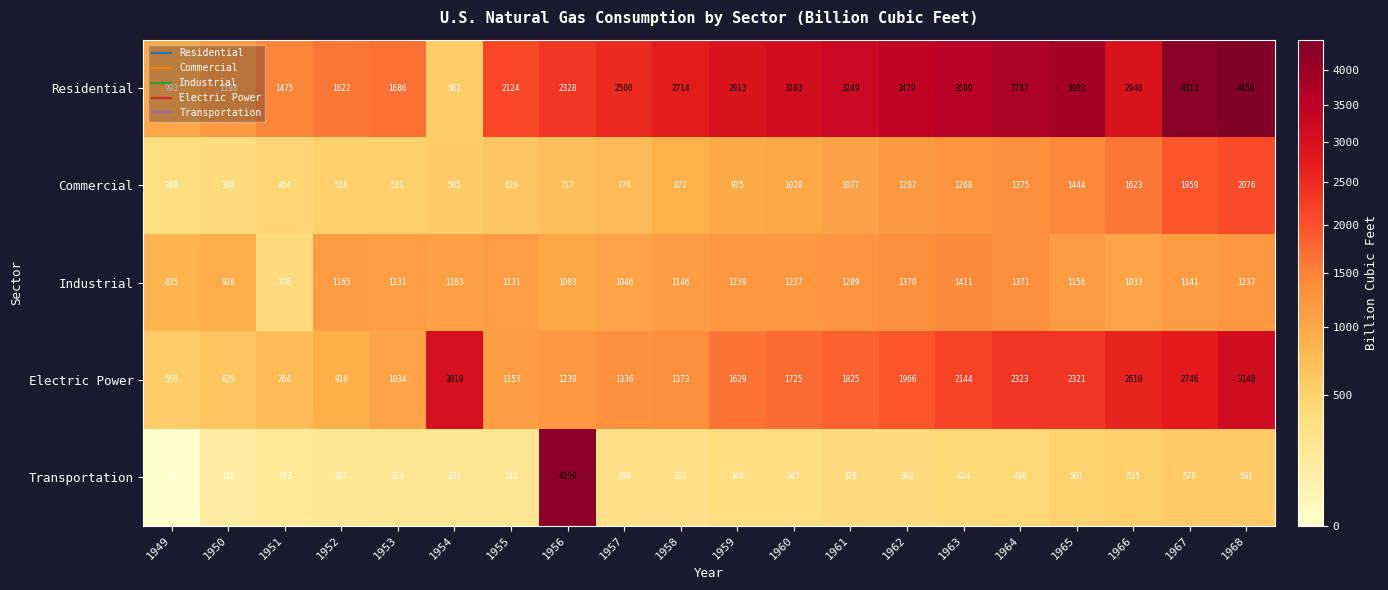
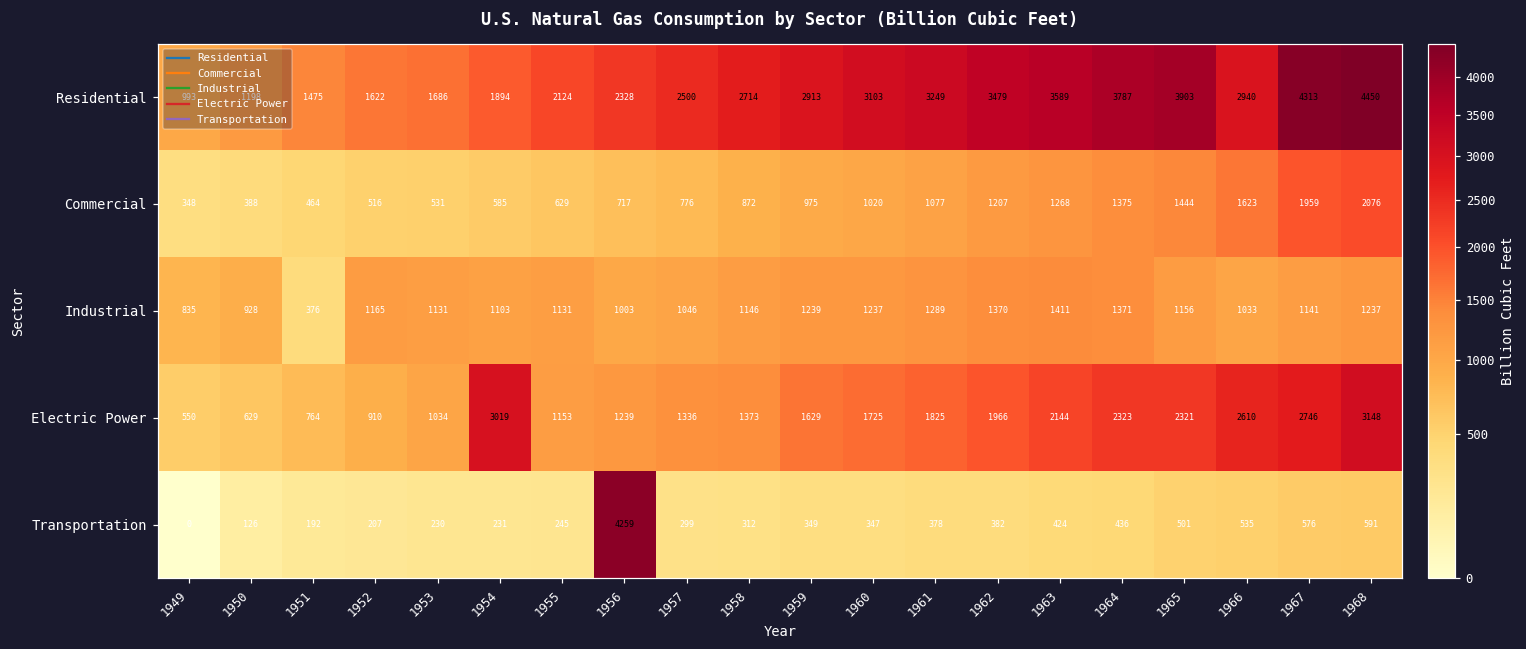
  {
    "Residential": {
      "1951": 1475,
      "1952": 1622,
      "1953": 1686,
-     "1954": 562,
+     "1954": 1894,
      "1955": 2124,
      "1956": 2328,
      "1957": 2500,
      "1958": 2714,
      "1959": 2913,
      "1960": 3103,
      "1961": 3249,
      "1962": 3479,
      "1963": 3589,
      "1964": 3787,
      "1965": 3903,
      "1966": 2940,
      "1967": 4313,
      "1968": 4450
    },
    "Commercial": {
      "1949": 348,
      "1950": 388,
      "1951": 464,
      "1952": 516,
      "1953": 531,
      "1954": 585,
      "1955": 629,
      "1956": 717,
      "1957": 776,
      "1958": 872,
      "1959": 975,
      "1960": 1020,
      "1961": 1077,
      "1962": 1207,
      "1963": 1268,
      "1964": 1375,
      "1965": 1444,
      "1966": 1623,
      "1967": 1959,
      "1968": 2076
    },
    "Industrial": {
      "1949": 835,
      "1950": 928,
      "1951": 376,
      "1952": 1165,
      "1953": 1131,
      "1954": 1103,
      "1955": 1131,
      "1956": 1003,
      "1957": 1046,
      "1958": 1146,
      "1959": 1239,
      "1960": 1237,
      "1961": 1289,
      "1962": 1370,
      "1963": 1411,
      "1964": 1371,
      "1965": 1156,
      "1966": 1033,
      "1967": 1141,
      "1968": 1237
    },
    "Electric Power": {
      "1949": 550,
      "1950": 629,
      "1951": 764,
      "1952": 910,
      "1953": 1034,
      "1954": 3019,
      "1955": 1153,
      "1956": 1239,
      "1957": 1336,
      "1958": 1373,
      "1959": 1629,
      "1960": 1725,
      "1961": 1825,
      "1962": 1966,
      "1963": 2144,
      "1964": 2323,
      "1965": 2321,
      "1966": 2610,
      "1967": 2746,
      "1968": 3148
    },
    "Transportation": {
      "1950": 126,
      "1951": 192,
      "1952": 207,
      "1953": 230,
      "1954": 231,
      "1955": 245,
      "1956": 4259,
      "1957": 299,
      "1958": 312,
      "1959": 349,
      "1960": 347,
      "1961": 378,
      "1962": 382,
      "1963": 424,
      "1964": 436,
      "1965": 501,
      "1966": 535,
      "1967": 576,
      "1968": 591
    }
  }
